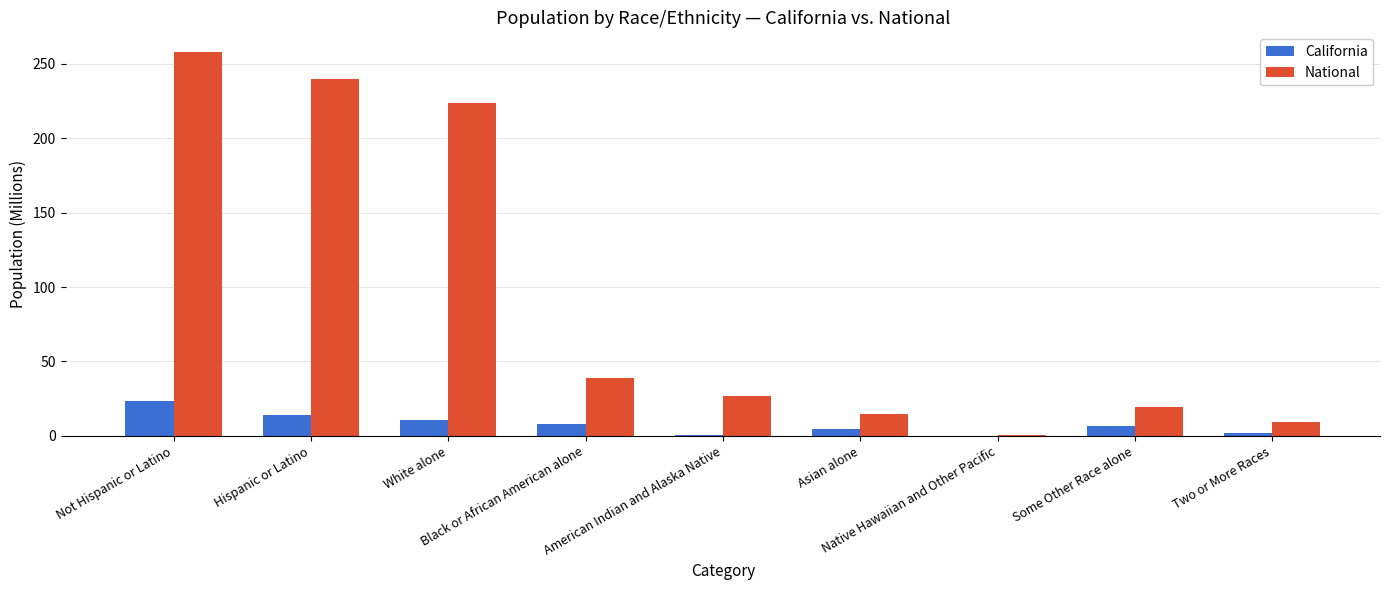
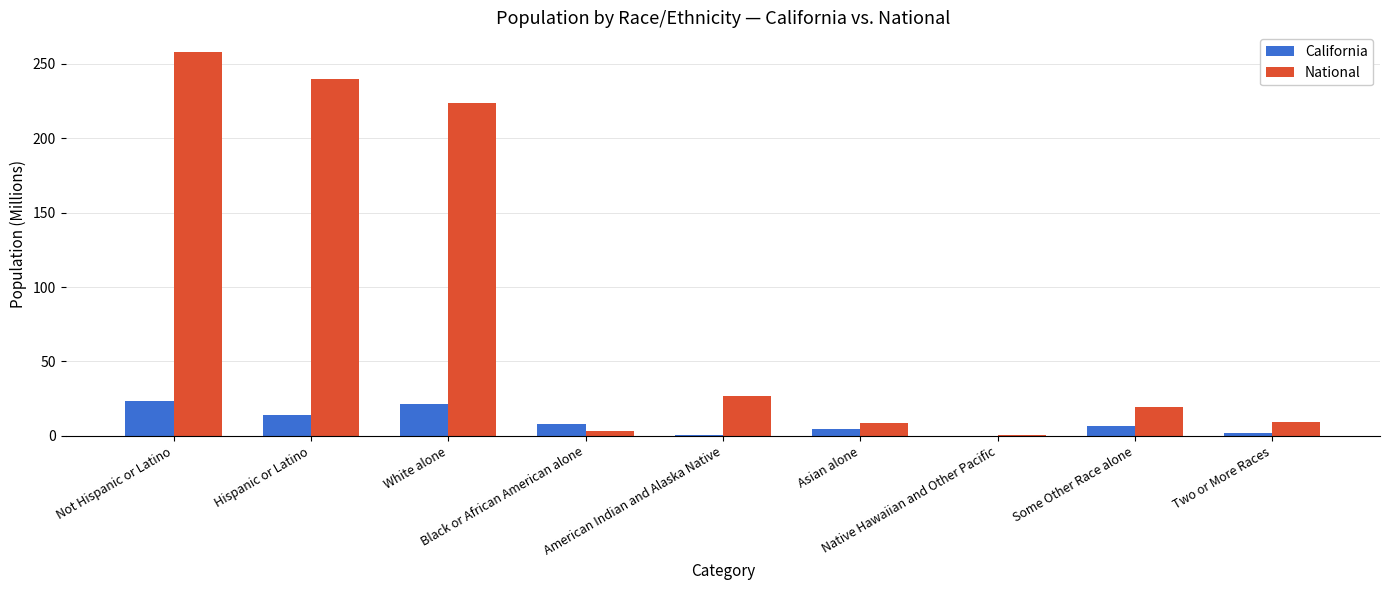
  {
    "California": {
      "Not Hispanic or Latino": 23,
      "Hispanic or Latino": 14,
-     "White alone": 11,
+     "White alone": 21,
      "Black or African American alone": 8,
      "Asian alone": 5,
      "Some Other Race alone": 6,
      "Two or More Races": 2
    },
    "National": {
      "Not Hispanic or Latino": 258,
      "Hispanic or Latino": 240,
      "White alone": 224,
-     "Black or African American alone": 39,
+     "Black or African American alone": 3,
      "American Indian and Alaska Native": 27,
-     "Asian alone": 15,
+     "Asian alone": 9,
      "Some Other Race alone": 19,
      "Two or More Races": 9
    }
  }
